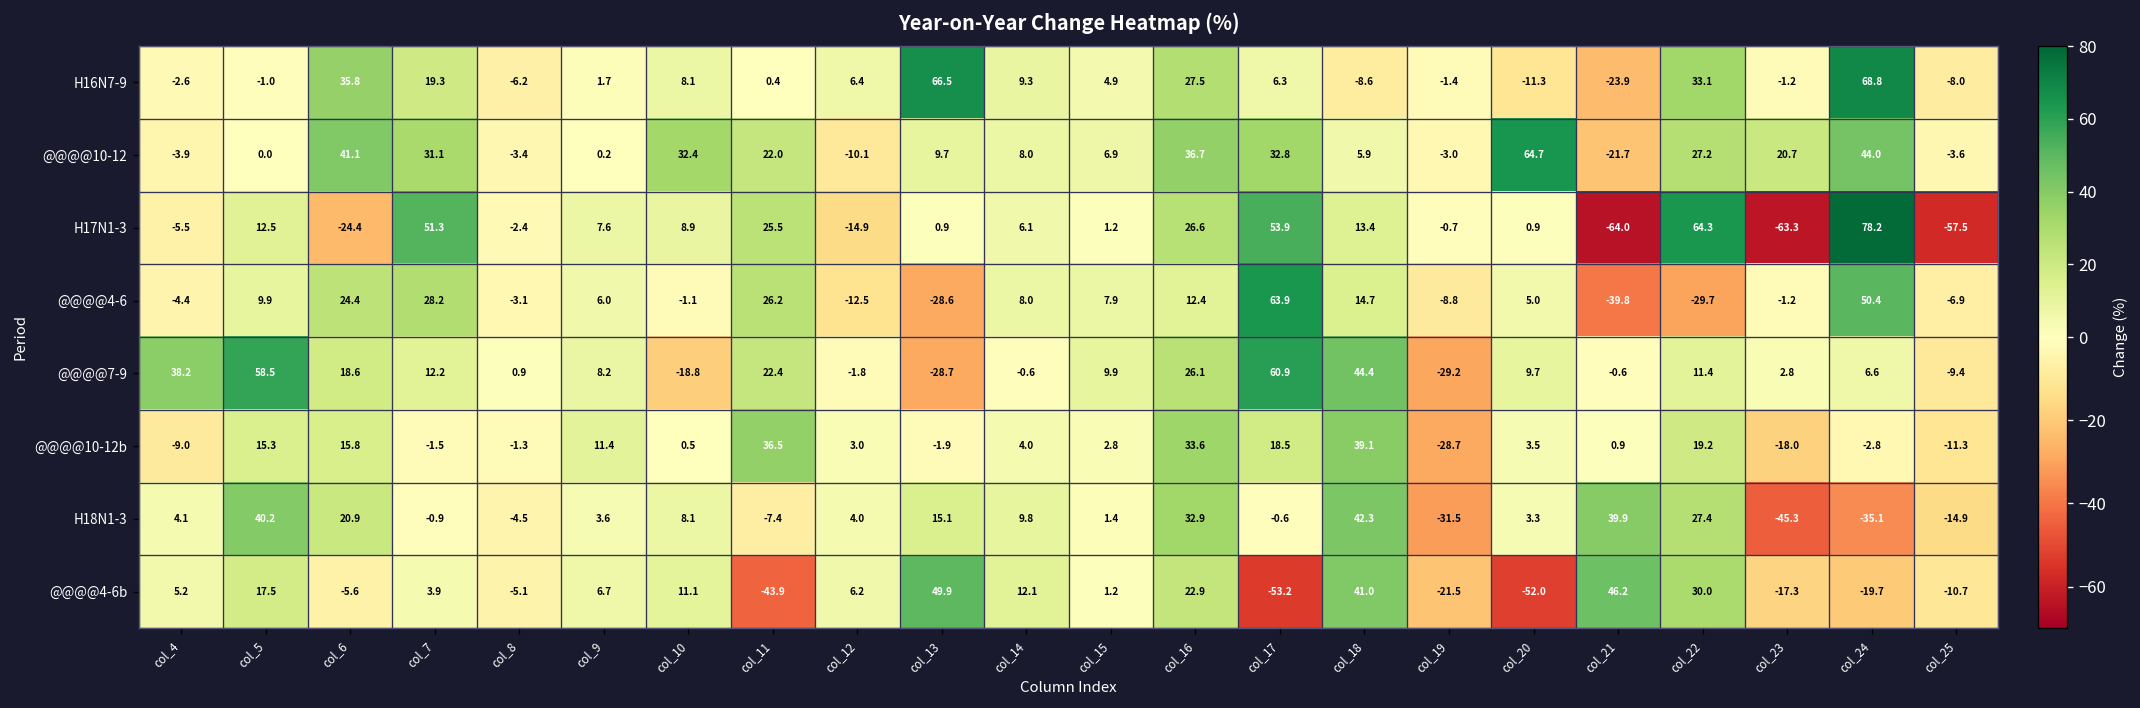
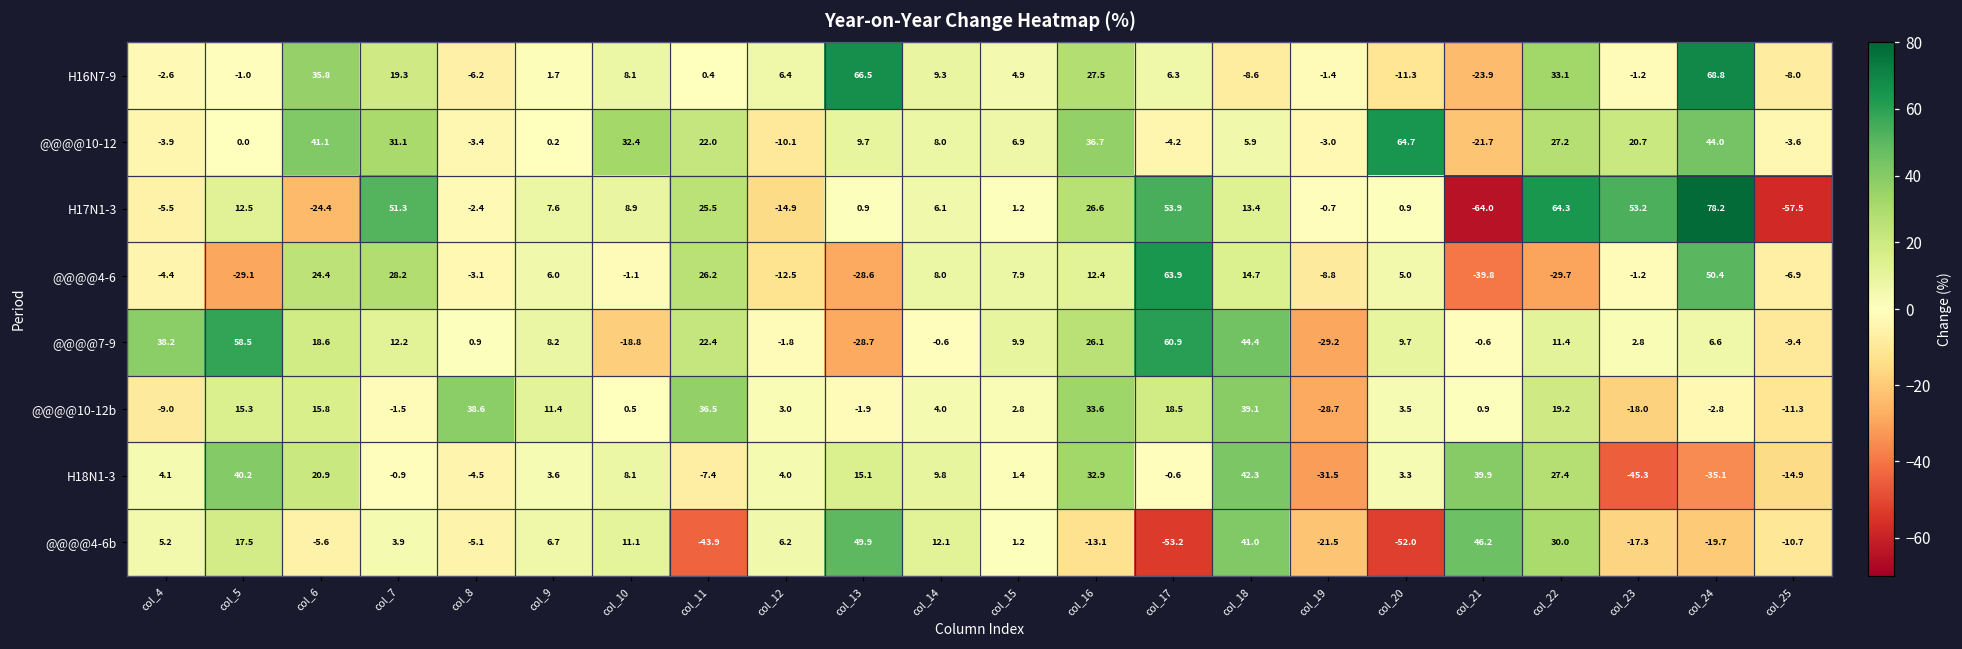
  {
    "H16N7-9": {
      "col_4": -2.6,
      "col_5": -1.0,
      "col_6": 35.8,
      "col_7": 19.3,
      "col_8": -6.2,
      "col_9": 1.7,
      "col_10": 8.1,
      "col_11": 0.4,
      "col_12": 6.4,
      "col_13": 66.5,
      "col_14": 9.3,
      "col_15": 4.9,
      "col_16": 27.5,
      "col_17": 6.3,
      "col_18": -8.6,
      "col_19": -1.4,
      "col_20": -11.3,
      "col_21": -23.9,
      "col_22": 33.1,
      "col_23": -1.2,
      "col_24": 68.8,
      "col_25": -8.0
    },
    "@@@@10-12": {
      "col_4": -3.9,
      "col_5": 0.0,
      "col_6": 41.1,
      "col_7": 31.1,
      "col_8": -3.4,
      "col_9": 0.2,
      "col_10": 32.4,
      "col_11": 22.0,
      "col_12": -10.1,
      "col_13": 9.7,
      "col_14": 8.0,
      "col_15": 6.9,
      "col_16": 36.7,
-     "col_17": 32.8,
+     "col_17": -4.2,
      "col_18": 5.9,
      "col_19": -3.0,
      "col_20": 64.7,
      "col_21": -21.7,
      "col_22": 27.2,
      "col_23": 20.7,
      "col_24": 44.0,
      "col_25": -3.6
    },
    "H17N1-3": {
      "col_4": -5.5,
      "col_5": 12.5,
      "col_6": -24.4,
      "col_7": 51.3,
      "col_8": -2.4,
      "col_9": 7.6,
      "col_10": 8.9,
      "col_11": 25.5,
      "col_12": -14.9,
      "col_13": 0.9,
      "col_14": 6.1,
      "col_15": 1.2,
      "col_16": 26.6,
      "col_17": 53.9,
      "col_18": 13.4,
      "col_19": -0.7,
      "col_20": 0.9,
      "col_21": -64.0,
      "col_22": 64.3,
-     "col_23": -63.3,
+     "col_23": 53.2,
      "col_24": 78.2,
      "col_25": -57.5
    },
    "@@@@4-6": {
      "col_4": -4.4,
-     "col_5": 9.9,
+     "col_5": -29.1,
      "col_6": 24.4,
      "col_7": 28.2,
      "col_8": -3.1,
      "col_9": 6.0,
      "col_10": -1.1,
      "col_11": 26.2,
      "col_12": -12.5,
      "col_13": -28.6,
      "col_14": 8.0,
      "col_15": 7.9,
      "col_16": 12.4,
      "col_17": 63.9,
      "col_18": 14.7,
      "col_19": -8.8,
      "col_20": 5.0,
      "col_21": -39.8,
      "col_22": -29.7,
      "col_23": -1.2,
      "col_24": 50.4,
      "col_25": -6.9
    },
    "@@@@7-9": {
      "col_4": 38.2,
      "col_5": 58.5,
      "col_6": 18.6,
      "col_7": 12.2,
      "col_8": 0.9,
      "col_9": 8.2,
      "col_10": -18.8,
      "col_11": 22.4,
      "col_12": -1.8,
      "col_13": -28.7,
      "col_14": -0.6,
      "col_15": 9.9,
      "col_16": 26.1,
      "col_17": 60.9,
      "col_18": 44.4,
      "col_19": -29.2,
      "col_20": 9.7,
      "col_21": -0.6,
      "col_22": 11.4,
      "col_23": 2.8,
      "col_24": 6.6,
      "col_25": -9.4
    },
    "@@@@10-12b": {
      "col_4": -9.0,
      "col_5": 15.3,
      "col_6": 15.8,
      "col_7": -1.5,
-     "col_8": -1.3,
+     "col_8": 38.6,
      "col_9": 11.4,
      "col_10": 0.5,
      "col_11": 36.5,
      "col_12": 3.0,
      "col_13": -1.9,
      "col_14": 4.0,
      "col_15": 2.8,
      "col_16": 33.6,
      "col_17": 18.5,
      "col_18": 39.1,
      "col_19": -28.7,
      "col_20": 3.5,
      "col_21": 0.9,
      "col_22": 19.2,
      "col_23": -18.0,
      "col_24": -2.8,
      "col_25": -11.3
    },
    "H18N1-3": {
      "col_4": 4.1,
      "col_5": 40.2,
      "col_6": 20.9,
      "col_7": -0.9,
      "col_8": -4.5,
      "col_9": 3.6,
      "col_10": 8.1,
      "col_11": -7.4,
      "col_12": 4.0,
      "col_13": 15.1,
      "col_14": 9.8,
      "col_15": 1.4,
      "col_16": 32.9,
      "col_17": -0.6,
      "col_18": 42.3,
      "col_19": -31.5,
      "col_20": 3.3,
      "col_21": 39.9,
      "col_22": 27.4,
      "col_23": -45.3,
      "col_24": -35.1,
      "col_25": -14.9
    },
    "@@@@4-6b": {
      "col_4": 5.2,
      "col_5": 17.5,
      "col_6": -5.6,
      "col_7": 3.9,
      "col_8": -5.1,
      "col_9": 6.7,
      "col_10": 11.1,
      "col_11": -43.9,
      "col_12": 6.2,
      "col_13": 49.9,
      "col_14": 12.1,
      "col_15": 1.2,
-     "col_16": 22.9,
+     "col_16": -13.1,
      "col_17": -53.2,
      "col_18": 41.0,
      "col_19": -21.5,
      "col_20": -52.0,
      "col_21": 46.2,
      "col_22": 30.0,
      "col_23": -17.3,
      "col_24": -19.7,
      "col_25": -10.7
    }
  }
